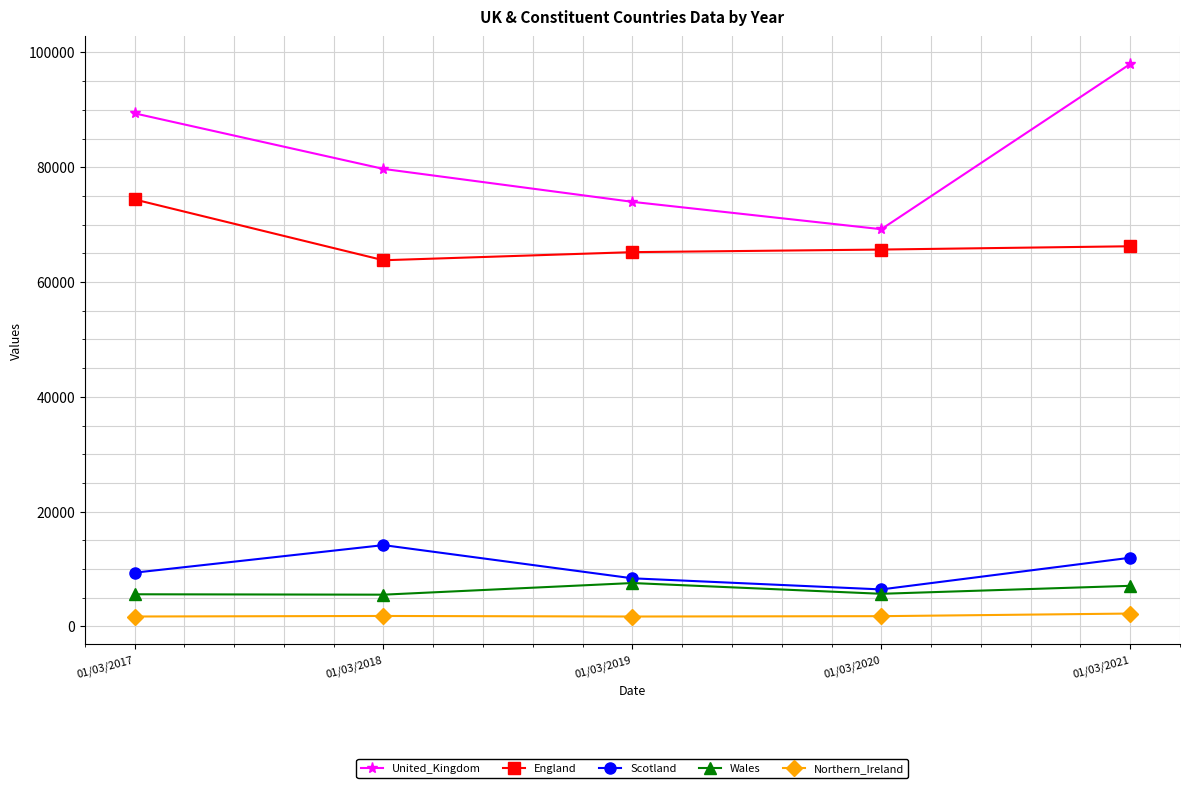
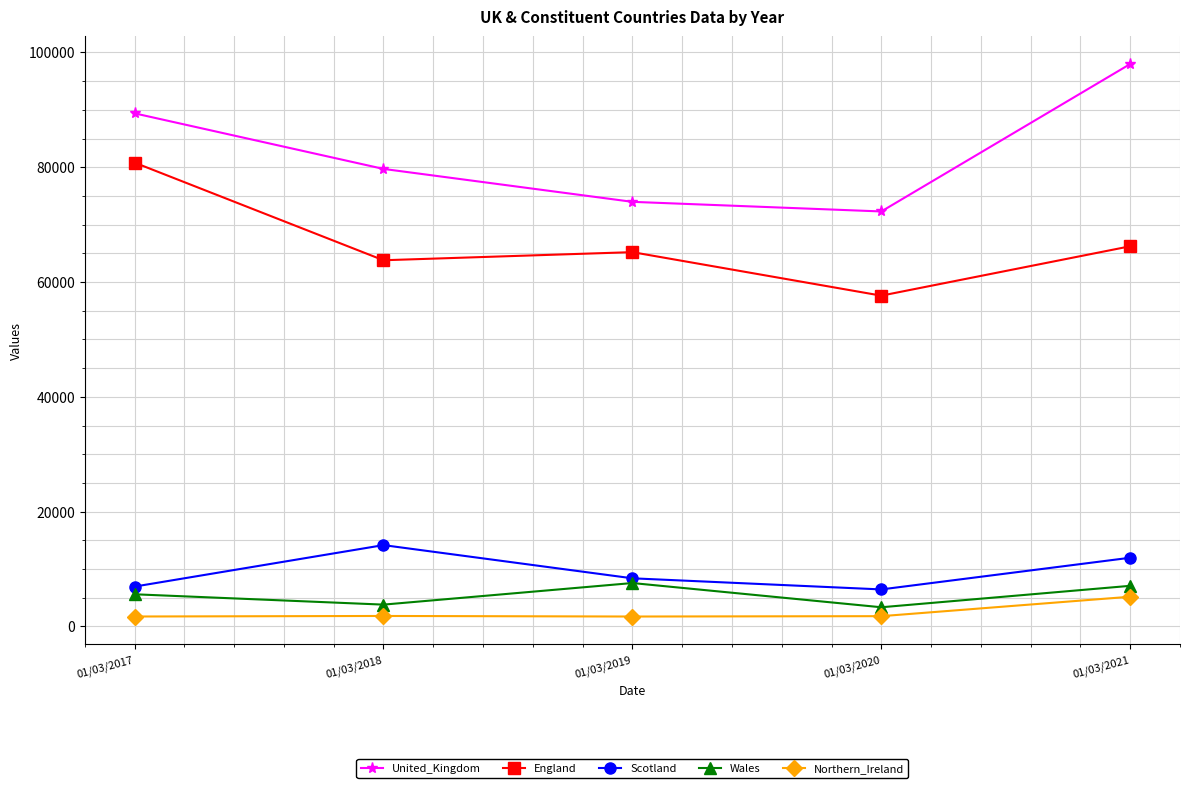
  {
    "United_Kingdom": {
      "01/03/2017": 89000,
      "01/03/2018": 80000,
      "01/03/2019": 74000,
-     "01/03/2020": 69000,
+     "01/03/2020": 72000,
      "01/03/2021": 98000
    },
    "England": {
-     "01/03/2017": 74000,
+     "01/03/2017": 81000,
      "01/03/2018": 64000,
      "01/03/2019": 65000,
-     "01/03/2020": 66000,
+     "01/03/2020": 58000,
      "01/03/2021": 66000
    },
    "Scotland": {
-     "01/03/2017": 9000,
+     "01/03/2017": 7000,
      "01/03/2018": 14000,
      "01/03/2019": 8000,
      "01/03/2020": 6000,
      "01/03/2021": 12000
    },
    "Wales": {
      "01/03/2017": 6000,
-     "01/03/2018": 6000,
+     "01/03/2018": 4000,
      "01/03/2019": 8000,
-     "01/03/2020": 6000,
+     "01/03/2020": 3000,
      "01/03/2021": 7000
    },
    "Northern_Ireland": {
      "01/03/2017": 2000,
      "01/03/2018": 2000,
      "01/03/2019": 2000,
      "01/03/2020": 2000,
-     "01/03/2021": 2000
+     "01/03/2021": 5000
    }
  }
